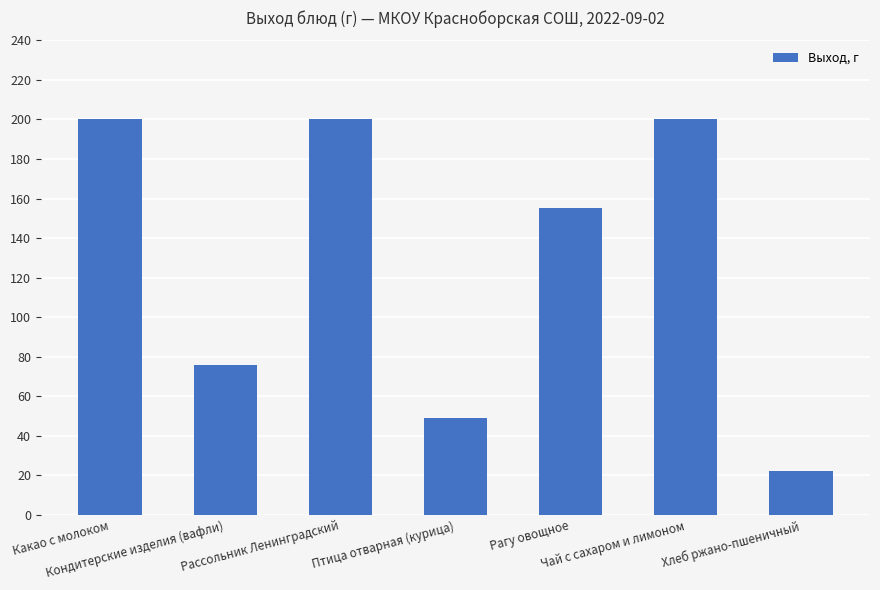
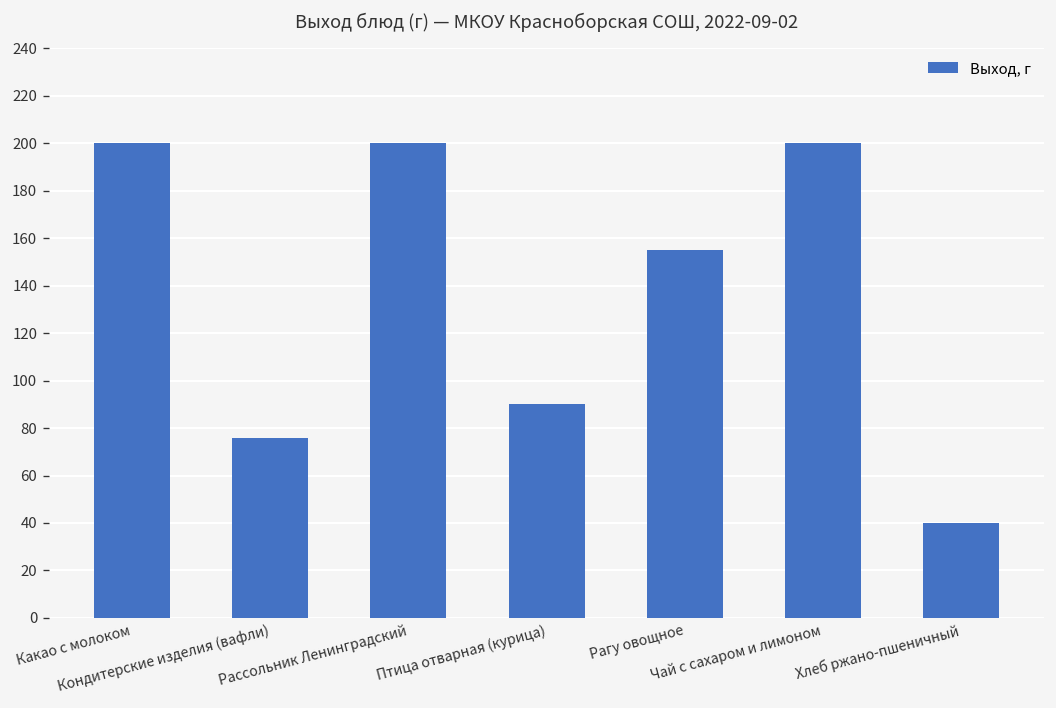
  {
    "Какао с молоком": 200,
    "Кондитерские изделия (вафли)": 76,
    "Рассольник Ленинградский": 200,
-   "Птица отварная (курица)": 49,
+   "Птица отварная (курица)": 90,
    "Рагу овощное": 155,
    "Чай с сахаром и лимоном": 200,
-   "Хлеб ржано-пшеничный": 22
+   "Хлеб ржано-пшеничный": 40
  }
